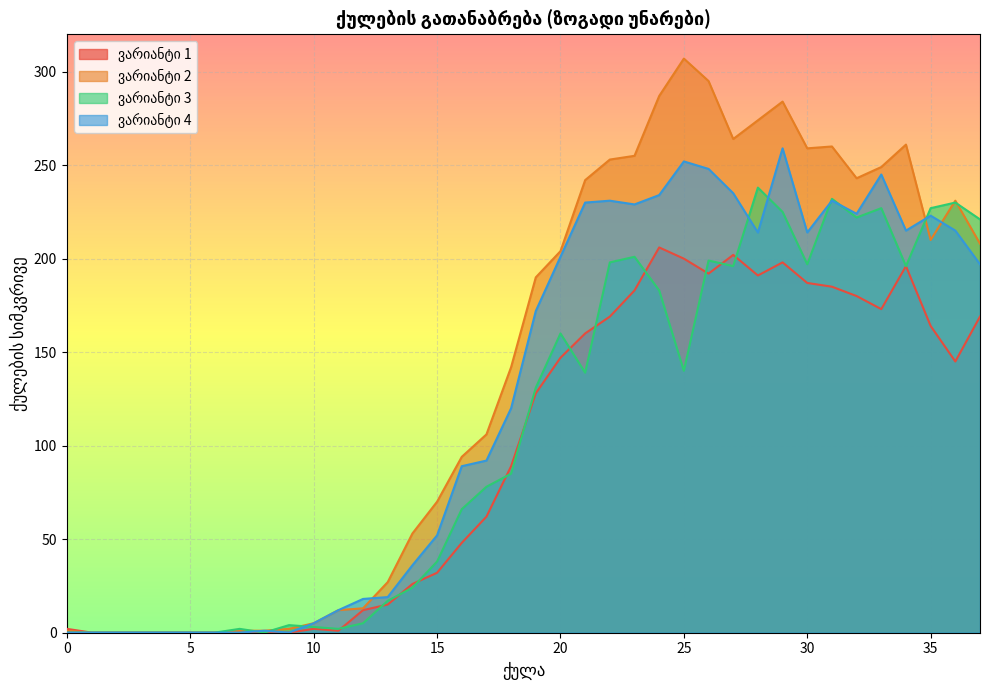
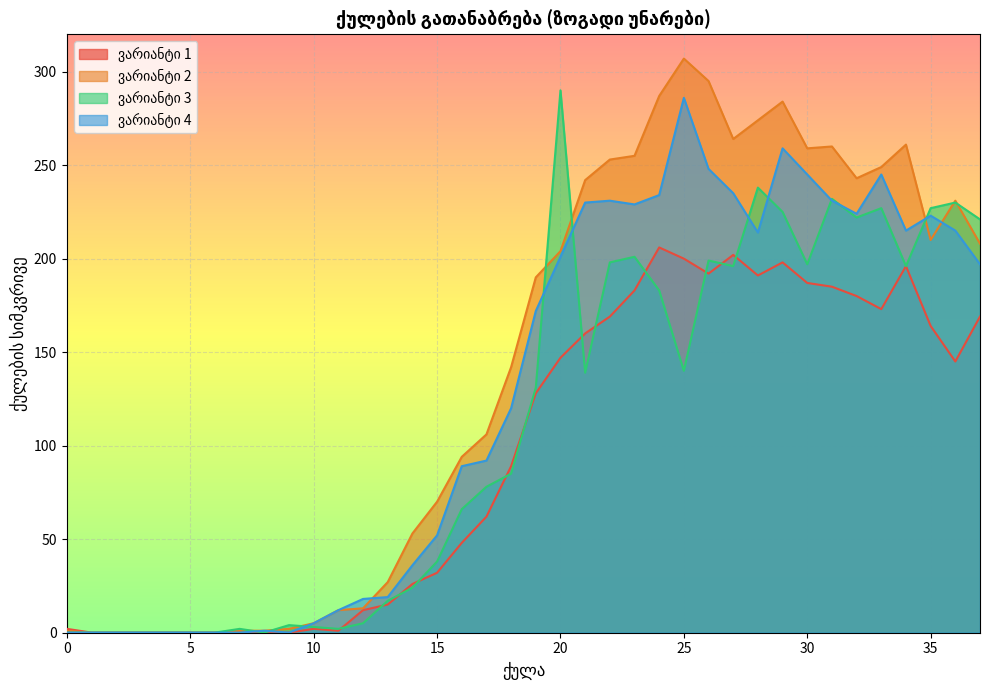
  {
    "ვარიანტი 3": {
      "15": 38,
-     "20": 160,
+     "20": 290,
      "25": 140,
      "30": 197,
      "35": 227
    },
    "ვარიანტი 4": {
      "15": 52,
      "20": 201,
-     "25": 252,
-     "30": 214,
+     "25": 286,
+     "30": 245,
      "35": 223
    }
  }
